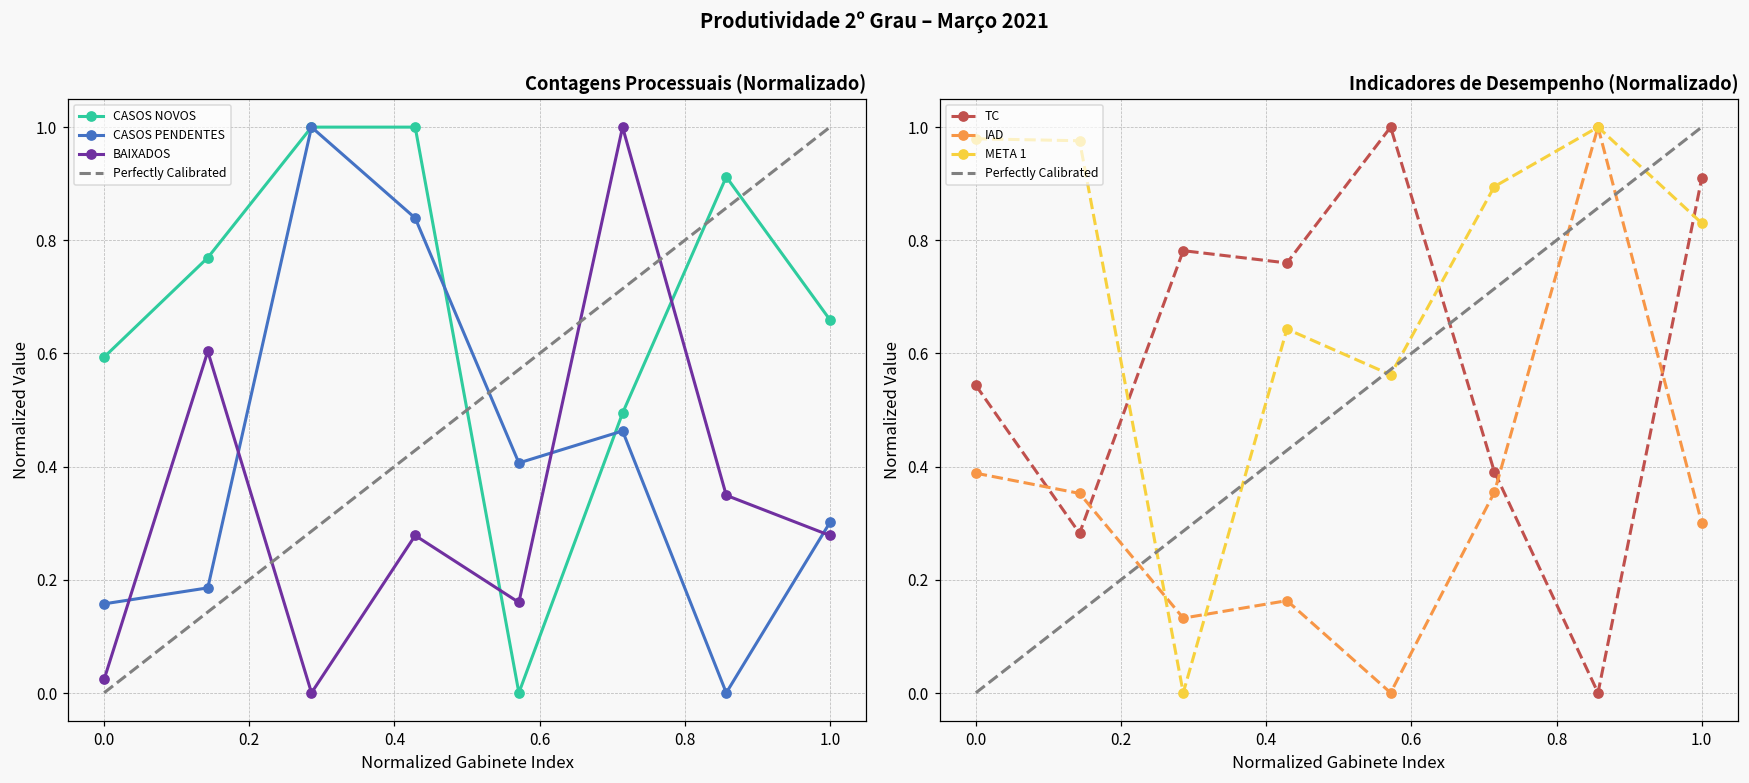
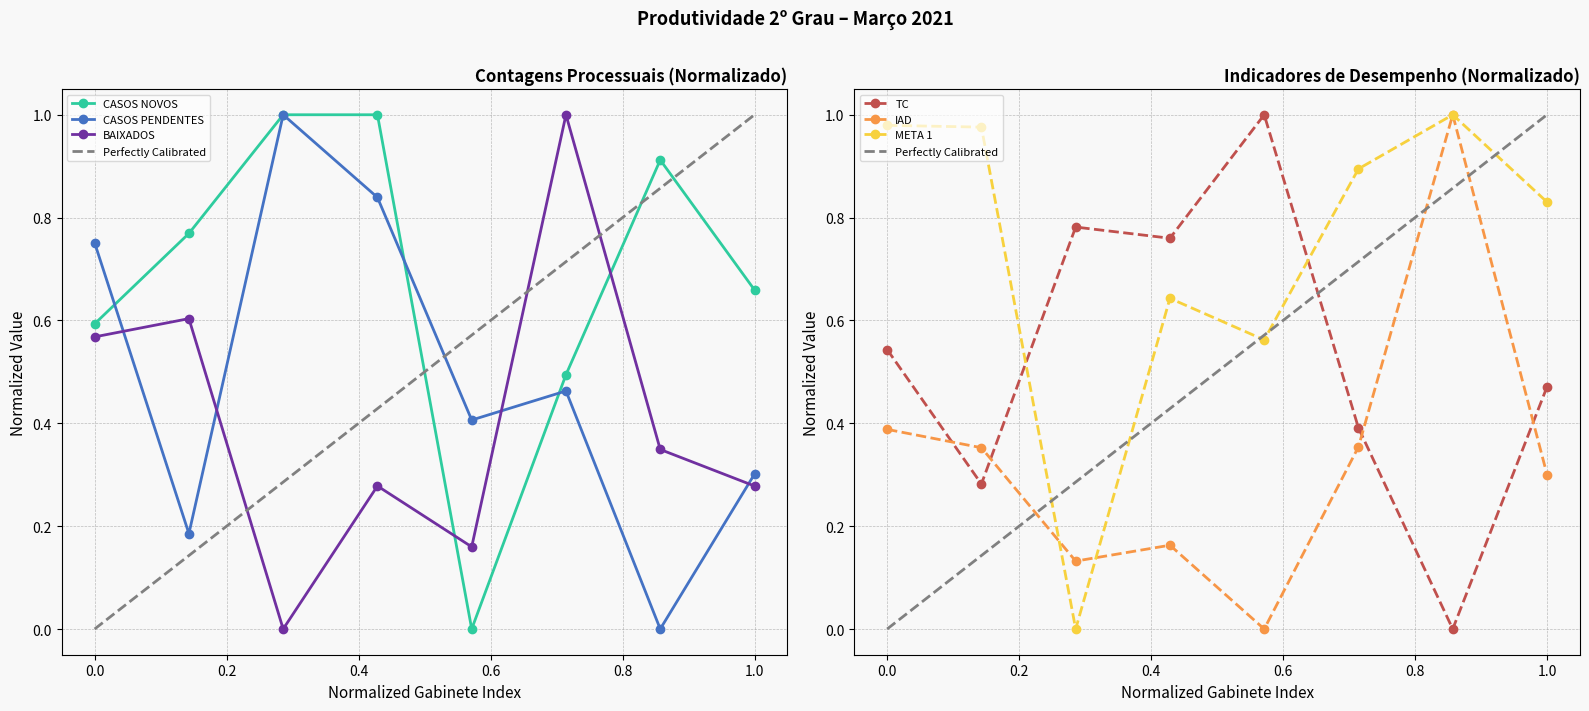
  {
    "Contagens Processuais (Normalizado)": {
      "CASOS NOVOS": {
        "0.0": 0.59,
        "1.0": 0.66
      },
      "CASOS PENDENTES": {
-       "0.0": 0.16,
+       "0.0": 0.75,
        "1.0": 0.30
      },
      "BAIXADOS": {
-       "0.0": 0.02,
+       "0.0": 0.57,
        "1.0": 0.28
      },
      "Perfectly Calibrated": {
        "0.0": 0.00,
        "1.0": 1.00
      }
    },
    "Indicadores de Desempenho (Normalizado)": {
      "TC": {
        "0.0": 0.54,
-       "1.0": 0.91
+       "1.0": 0.47
      },
      "Perfectly Calibrated": {
        "0.0": 0.00,
        "1.0": 1.00
      }
    }
  }
